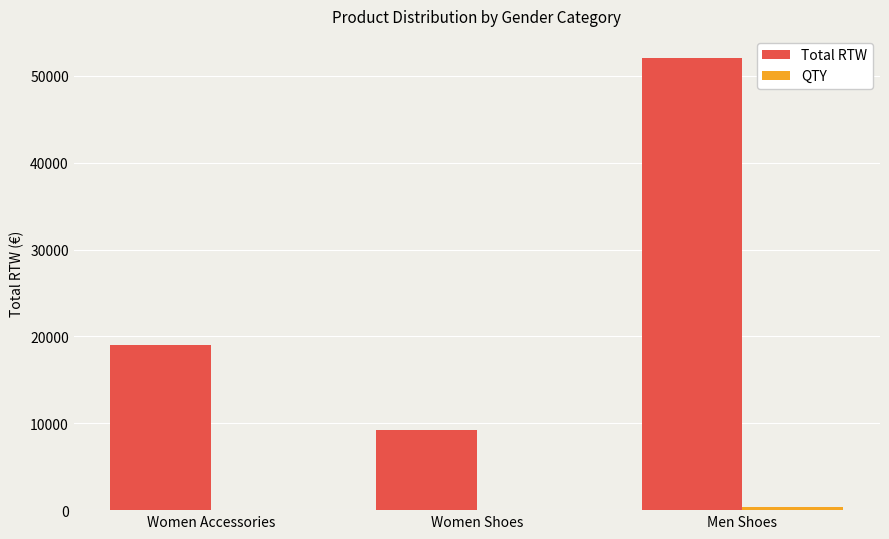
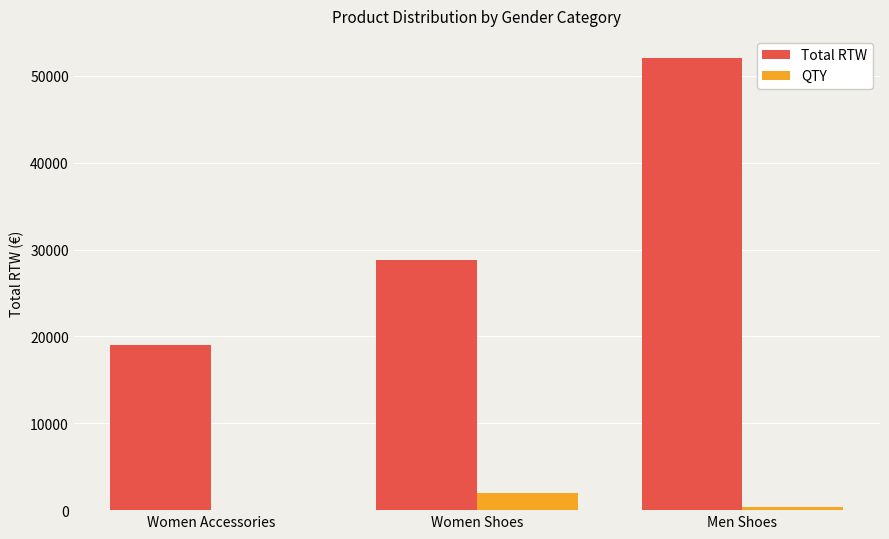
  {
    "Total RTW": {
      "Women Accessories": 19000,
-     "Women Shoes": 9000,
+     "Women Shoes": 29000,
      "Men Shoes": 52000
    },
    "QTY": {
-     "Women Shoes": 0,
+     "Women Shoes": 2000,
      "Men Shoes": 0
    }
  }
